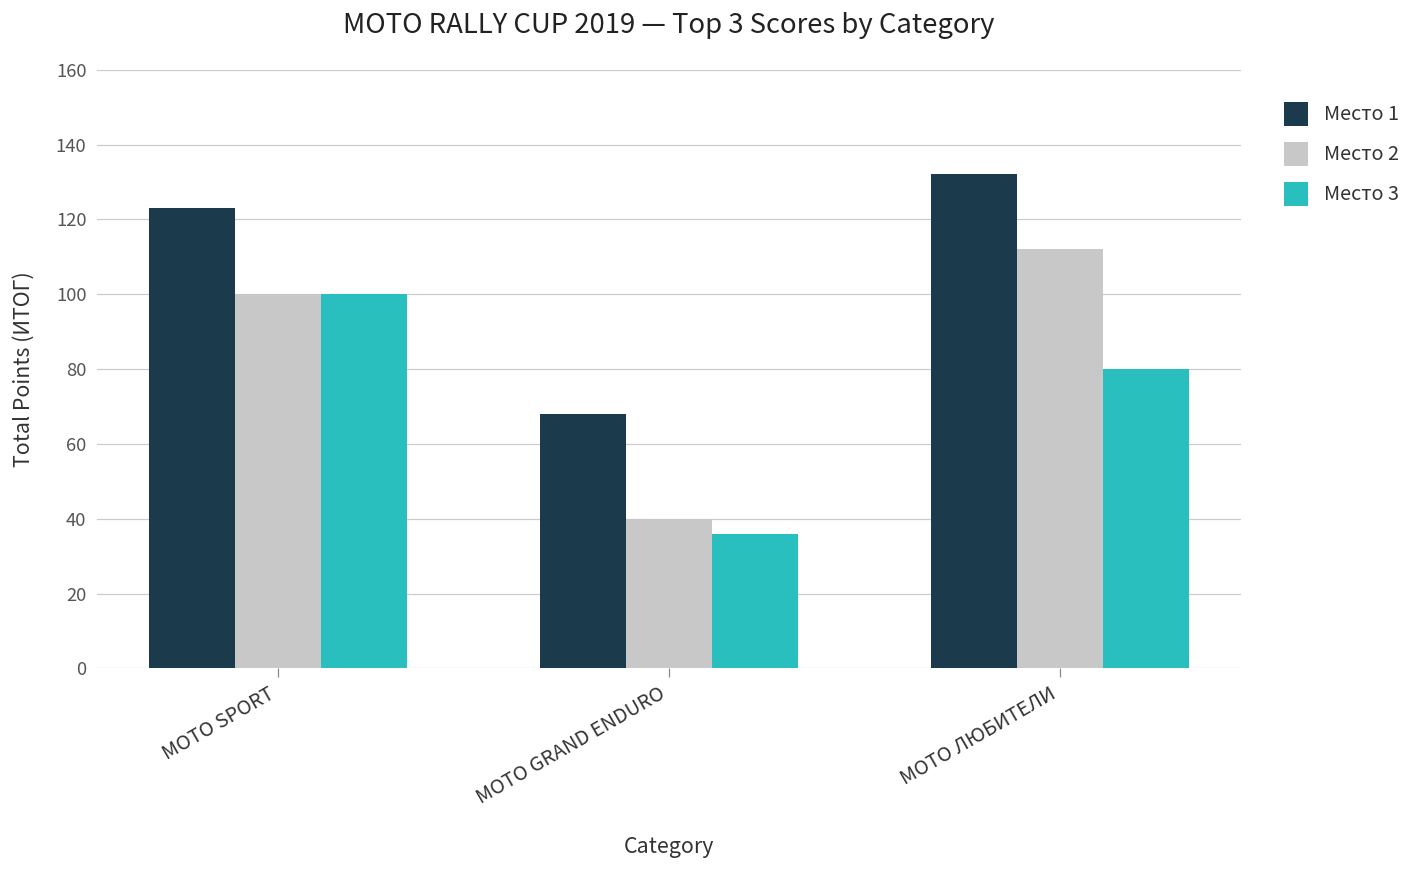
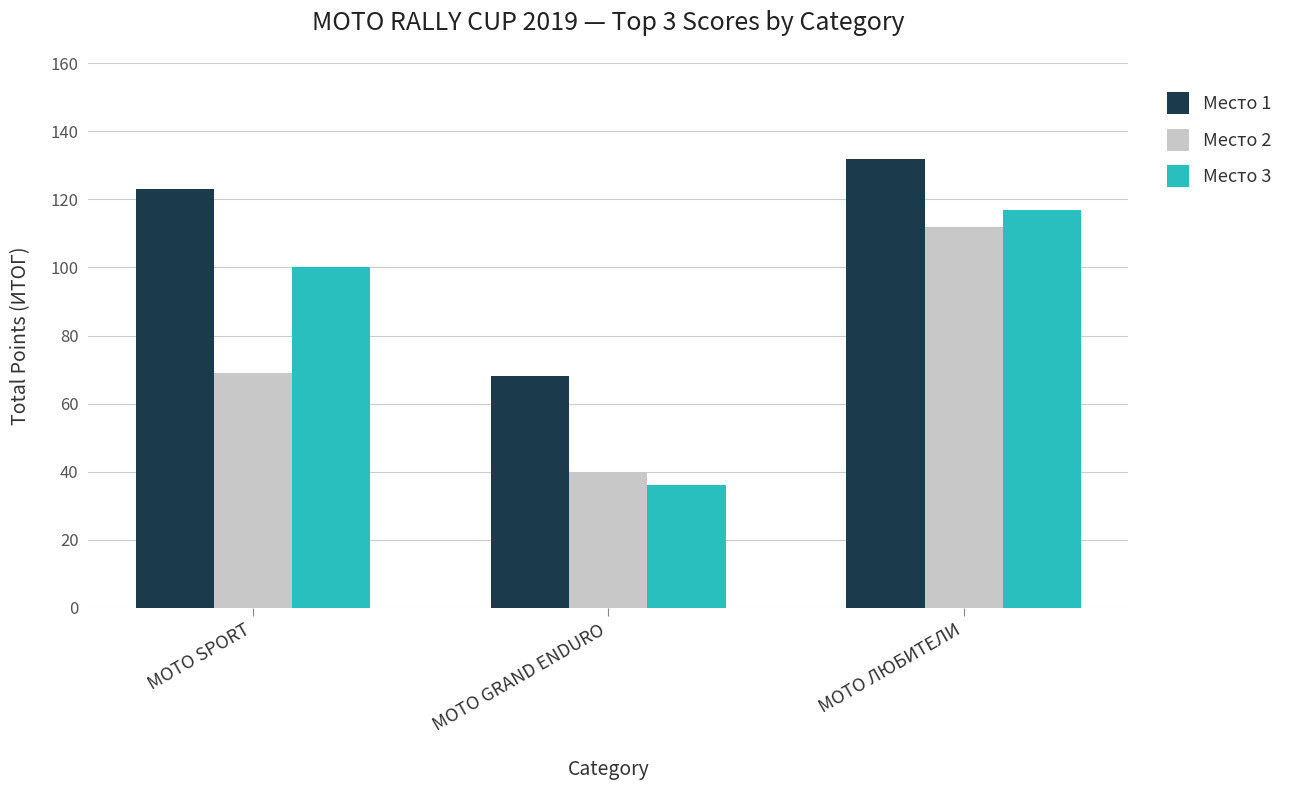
  {
    "Место 1": {
      "MOTO SPORT": 123,
      "MOTO GRAND ENDURO": 68,
      "MOTO ЛЮБИТЕЛИ": 132
    },
    "Место 2": {
-     "MOTO SPORT": 100,
+     "MOTO SPORT": 69,
      "MOTO GRAND ENDURO": 40,
      "MOTO ЛЮБИТЕЛИ": 112
    },
    "Место 3": {
      "MOTO SPORT": 100,
      "MOTO GRAND ENDURO": 36,
-     "MOTO ЛЮБИТЕЛИ": 80
+     "MOTO ЛЮБИТЕЛИ": 117
    }
  }
